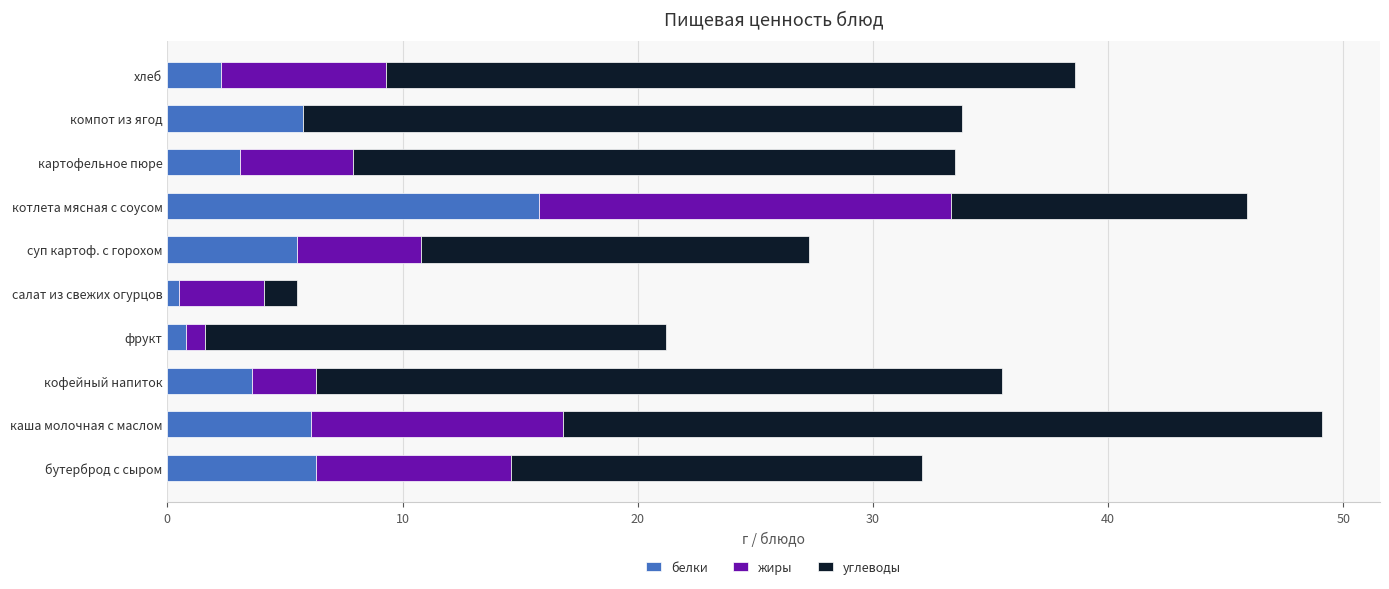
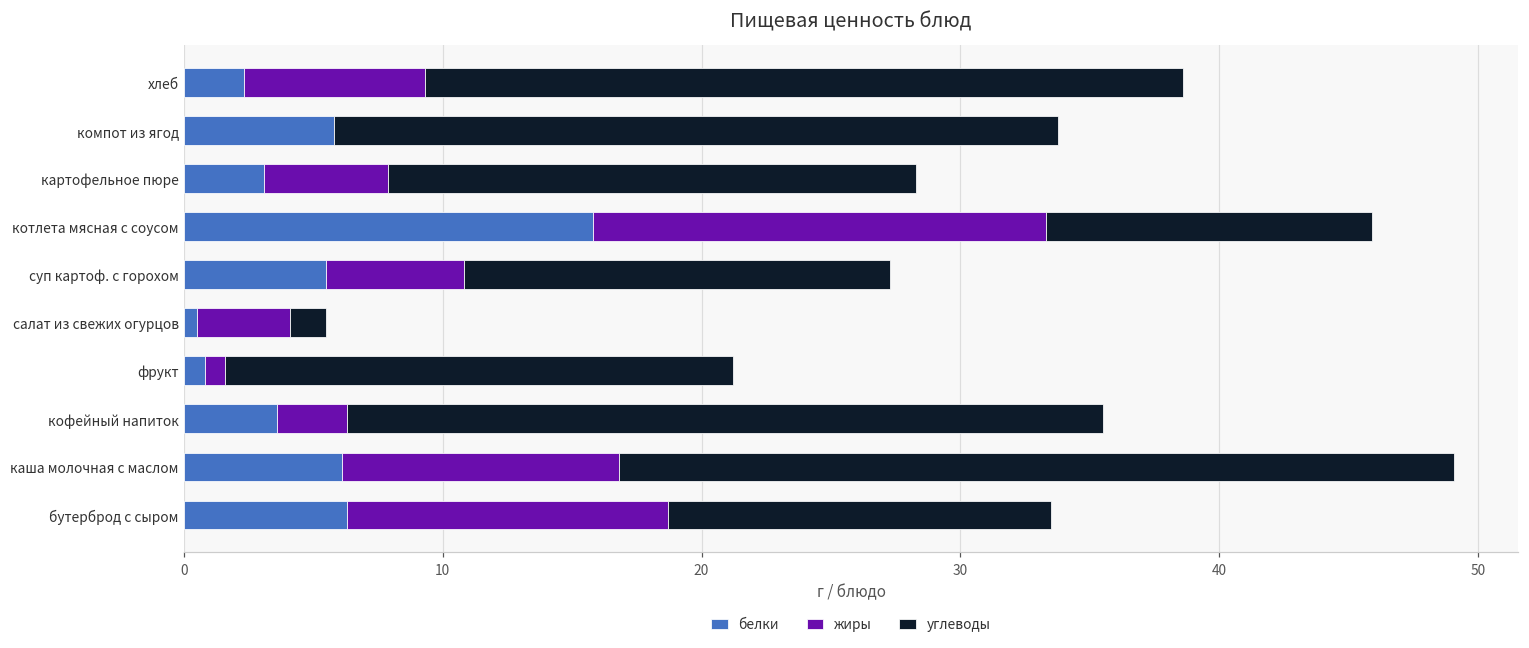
  {
    "белки": {
      "хлеб": 2.3,
      "компот из ягод": 5.8,
      "картофельное пюре": 3.1,
      "котлета мясная с соусом": 15.8,
      "суп картоф. с горохом": 5.5,
      "салат из свежих огурцов": 0.5,
      "фрукт": 0.8,
      "кофейный напиток": 3.6,
      "каша молочная с маслом": 6.1,
      "бутерброд с сыром": 6.3
    },
    "жиры": {
      "хлеб": 7.0,
      "компот из ягод": 0.0,
      "картофельное пюре": 4.8,
      "котлета мясная с соусом": 17.5,
      "суп картоф. с горохом": 5.3,
      "салат из свежих огурцов": 3.6,
      "фрукт": 0.8,
      "кофейный напиток": 2.7,
      "каша молочная с маслом": 10.7,
-     "бутерброд с сыром": 8.3
+     "бутерброд с сыром": 12.4
    },
    "углеводы": {
      "хлеб": 29.3,
      "компот из ягод": 28.0,
-     "картофельное пюре": 25.6,
+     "картофельное пюре": 20.4,
      "котлета мясная с соусом": 12.6,
      "суп картоф. с горохом": 16.5,
      "салат из свежих огурцов": 1.4,
      "фрукт": 19.6,
      "кофейный напиток": 29.2,
      "каша молочная с маслом": 32.3,
-     "бутерброд с сыром": 17.5
+     "бутерброд с сыром": 14.8
    }
  }
